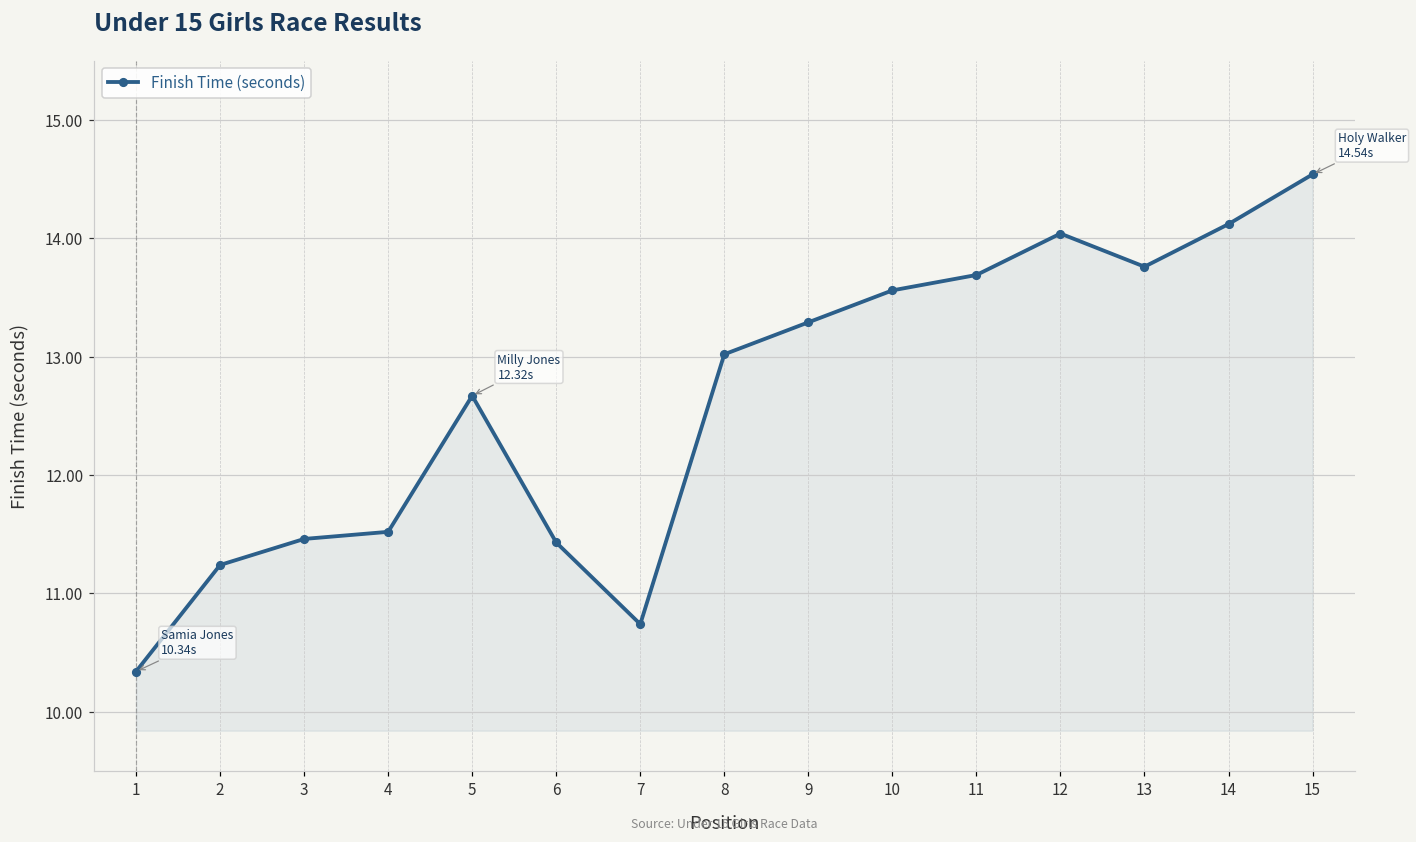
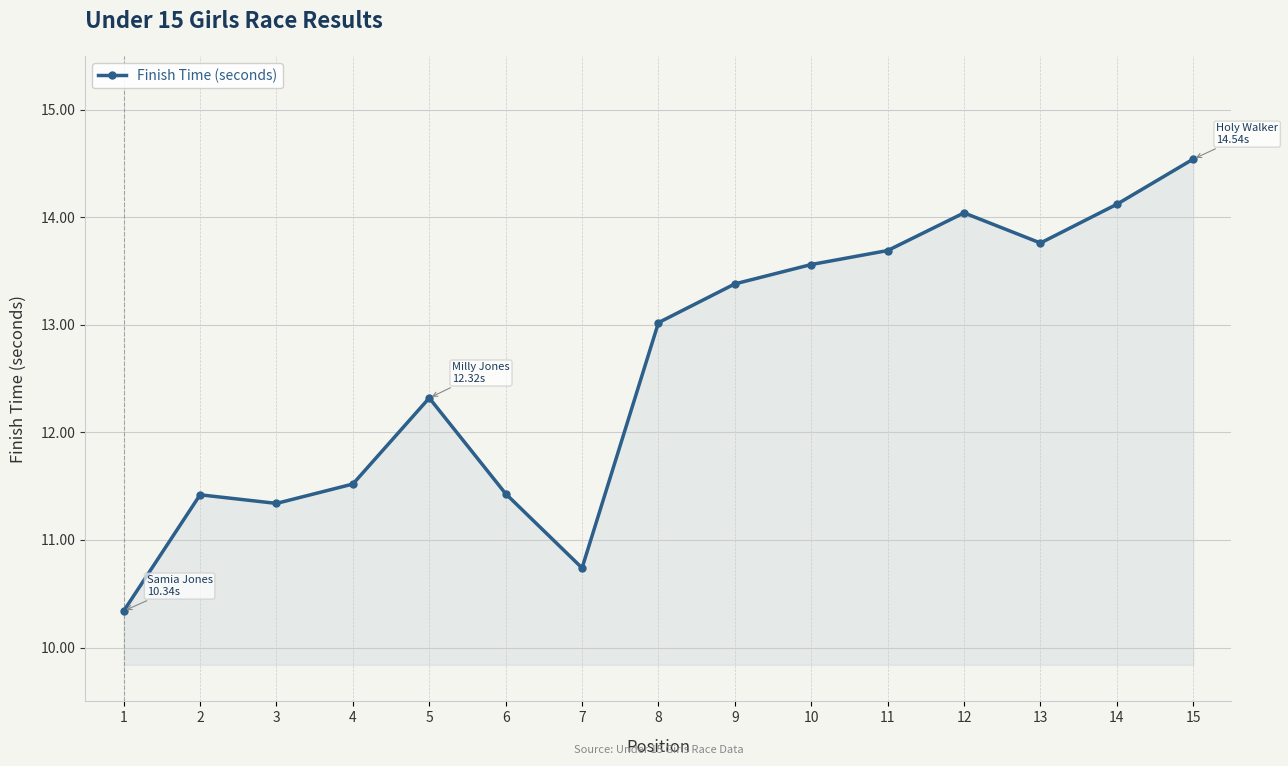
  {
-   "2": 11.24,
-   "3": 11.46,
+   "2": 11.42,
+   "3": 11.34,
    "4": 11.52,
-   "5": 12.67,
+   "5": 12.32,
    "6": 11.43,
    "7": 10.74,
    "8": 13.02,
-   "9": 13.29,
+   "9": 13.38,
    "10": 13.56,
    "11": 13.69,
    "12": 14.04,
    "13": 13.76,
    "14": 14.12
  }
